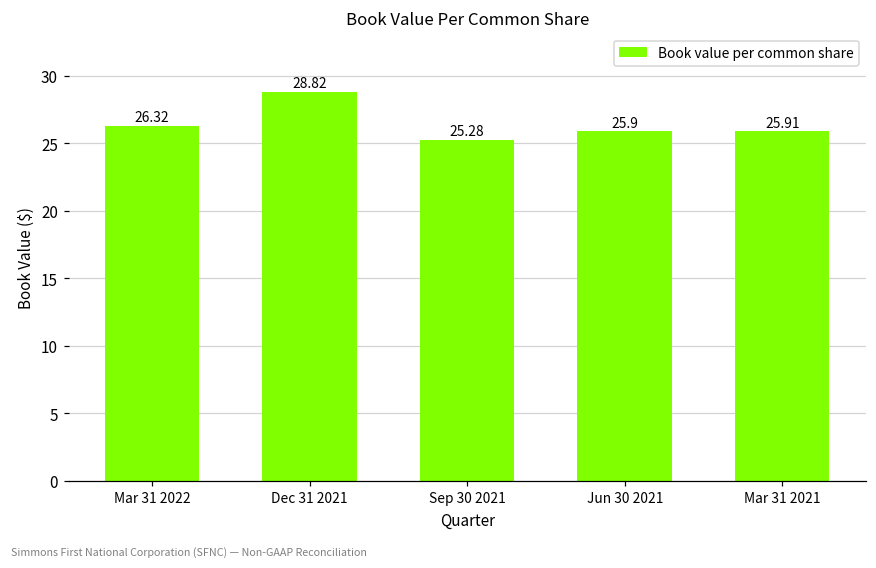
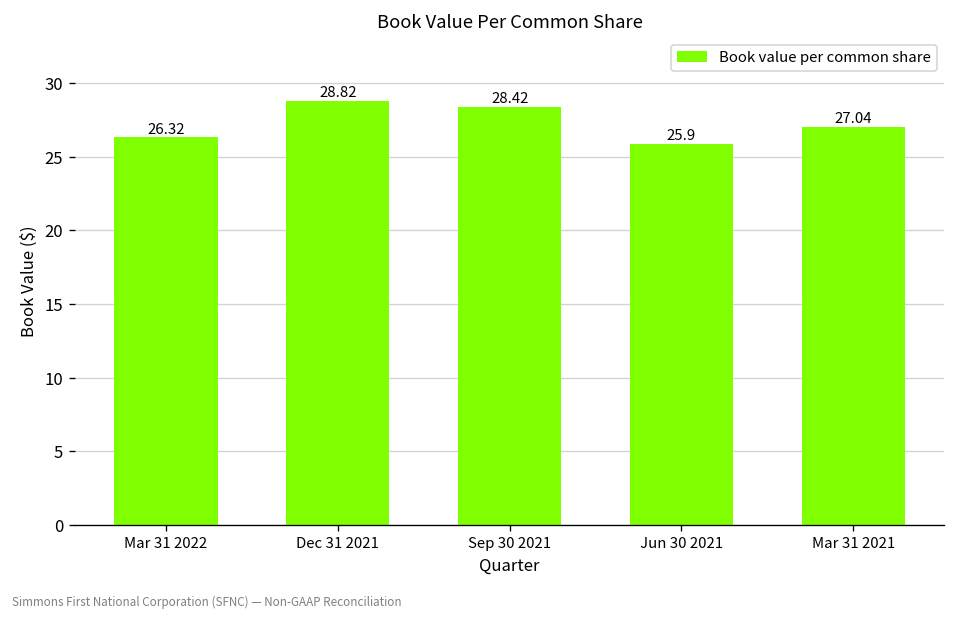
  {
    "Mar 31 2022": 26.32,
    "Dec 31 2021": 28.82,
-   "Sep 30 2021": 25.28,
+   "Sep 30 2021": 28.42,
    "Jun 30 2021": 25.9,
-   "Mar 31 2021": 25.91
+   "Mar 31 2021": 27.04
  }
